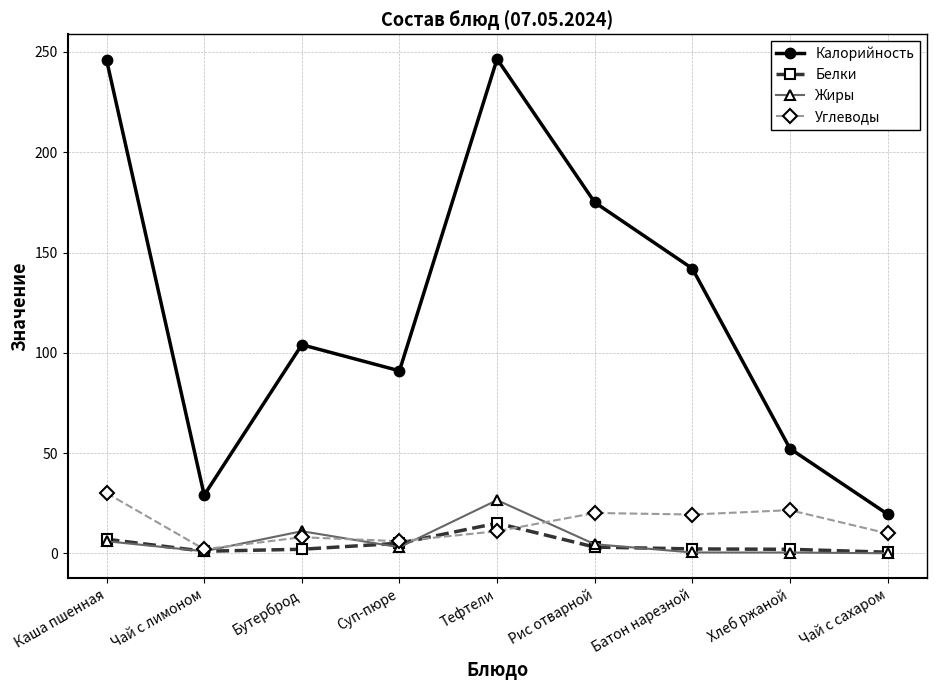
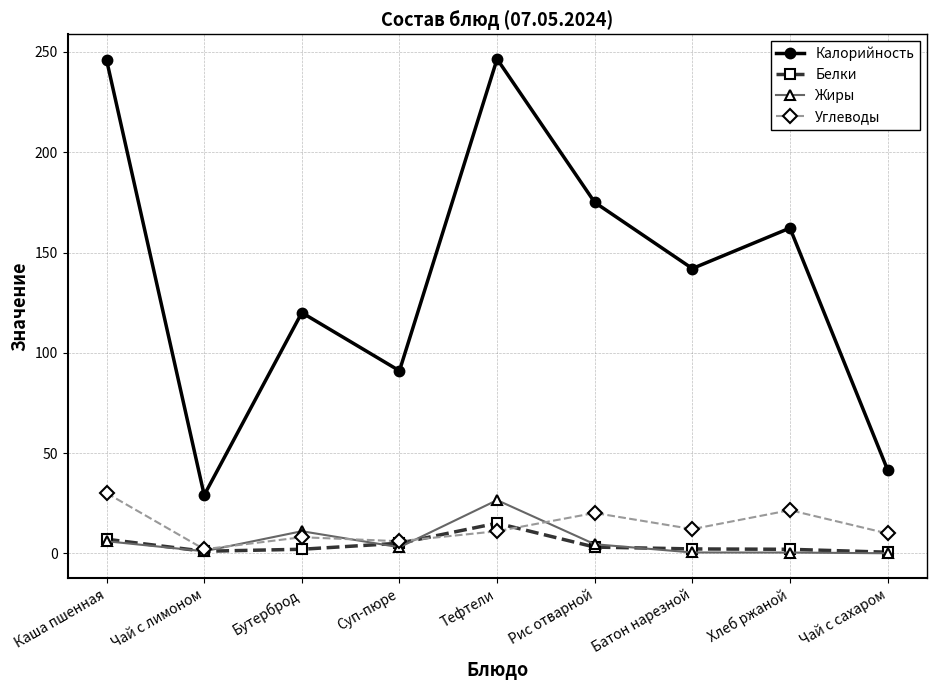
  {
    "Калорийность": {
      "Каша пшенная": 246,
      "Чай с лимоном": 29,
-     "Бутерброд": 104,
+     "Бутерброд": 120,
      "Суп-пюре": 91,
      "Тефтели": 247,
      "Рис отварной": 175,
      "Батон нарезной": 142,
-     "Хлеб ржаной": 52,
-     "Чай с сахаром": 20
+     "Хлеб ржаной": 162,
+     "Чай с сахаром": 42
    },
    "Белки": {
      "Бутерброд": 2,
      "Тефтели": 15,
      "Рис отварной": 3,
      "Батон нарезной": 2,
      "Хлеб ржаной": 2
    },
    "Жиры": {
      "Бутерброд": 11,
      "Суп-пюре": 3,
      "Тефтели": 27,
      "Рис отварной": 5,
      "Батон нарезной": 0,
      "Хлеб ржаной": 0
    },
    "Углеводы": {
      "Каша пшенная": 30,
      "Бутерброд": 8,
      "Тефтели": 11,
      "Рис отварной": 20,
-     "Батон нарезной": 19,
+     "Батон нарезной": 12,
      "Хлеб ржаной": 22,
      "Чай с сахаром": 10
    }
  }
